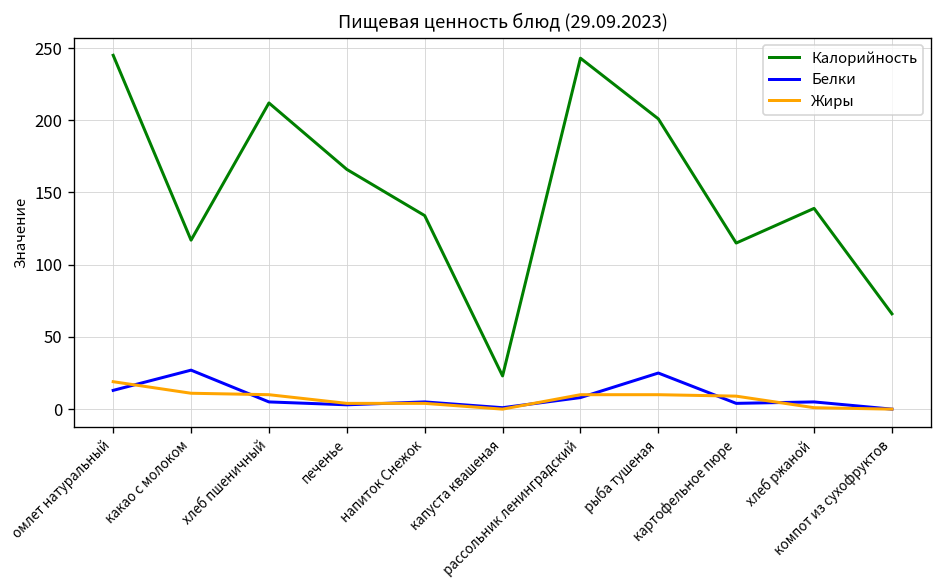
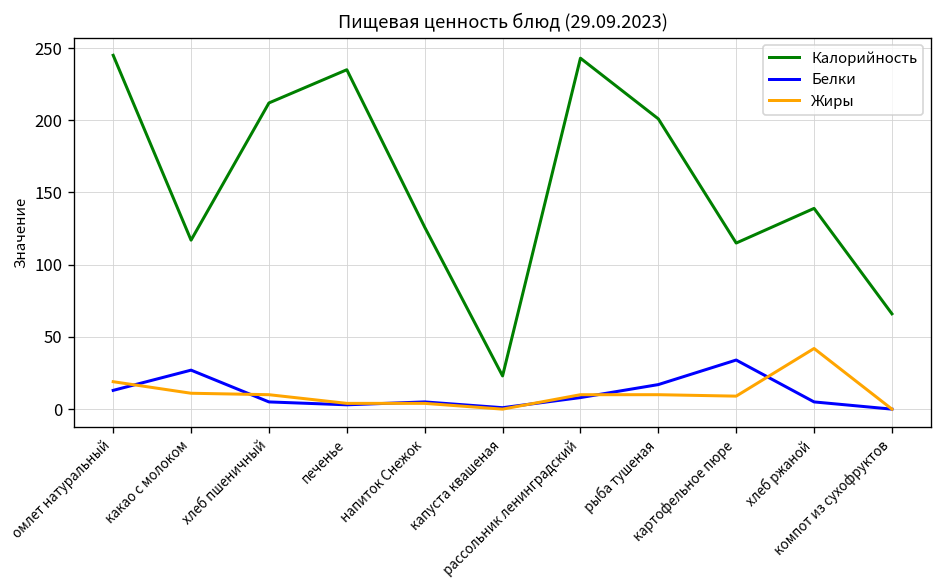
  {
    "Калорийность": {
      "омлет натуральный": 245,
      "какао с молоком": 117,
      "хлеб пшеничный": 212,
-     "печенье": 166,
-     "напиток Снежок": 134,
+     "печенье": 235,
+     "напиток Снежок": 126,
      "капуста квашеная": 23,
      "рассольник ленинградский": 243,
      "рыба тушеная": 201,
      "картофельное пюре": 115,
      "хлеб ржаной": 139,
      "компот из сухофруктов": 66
    },
    "Белки": {
      "омлет натуральный": 13,
      "какао с молоком": 27,
      "хлеб пшеничный": 5,
-     "рыба тушеная": 25,
-     "картофельное пюре": 4,
+     "рыба тушеная": 17,
+     "картофельное пюре": 34,
      "хлеб ржаной": 5
    },
    "Жиры": {
      "омлет натуральный": 19,
      "какао с молоком": 11,
      "хлеб пшеничный": 10,
      "рыба тушеная": 10,
      "картофельное пюре": 9,
-     "хлеб ржаной": 1
+     "хлеб ржаной": 42
    }
  }
